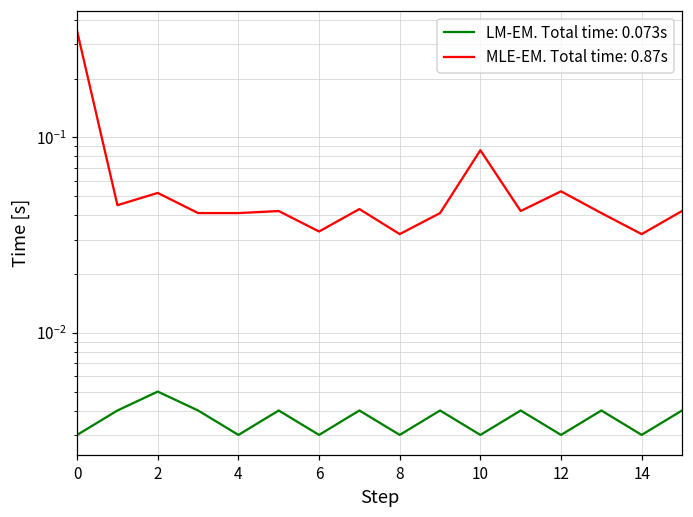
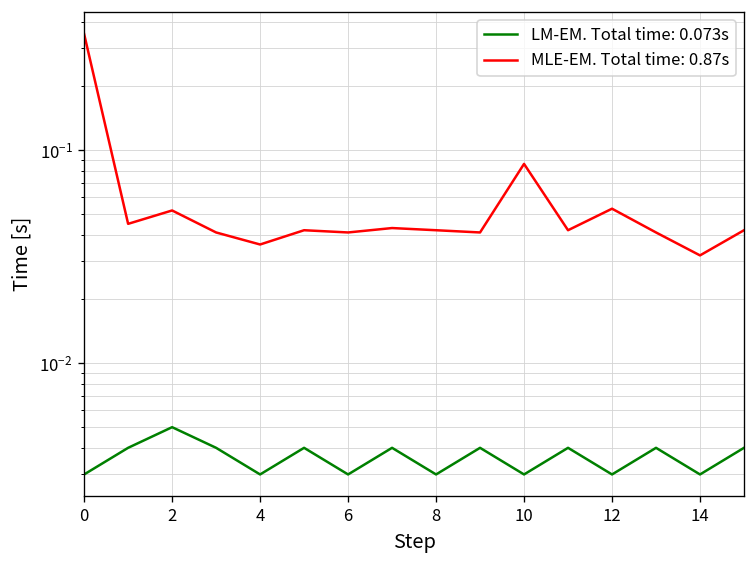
  {
    "LM-EM. Total time: 0.073s": {
      "0": 0.003,
      "2": 0.005,
      "4": 0.003,
      "6": 0.003,
      "8": 0.003,
      "10": 0.003,
      "12": 0.003,
      "14": 0.003
    },
    "MLE-EM. Total time: 0.87s": {
      "0": 0.35,
      "2": 0.052,
-     "4": 0.041,
-     "6": 0.033,
-     "8": 0.032,
+     "4": 0.036,
+     "6": 0.041,
+     "8": 0.042,
      "10": 0.09,
      "12": 0.053,
      "14": 0.032
    }
  }
